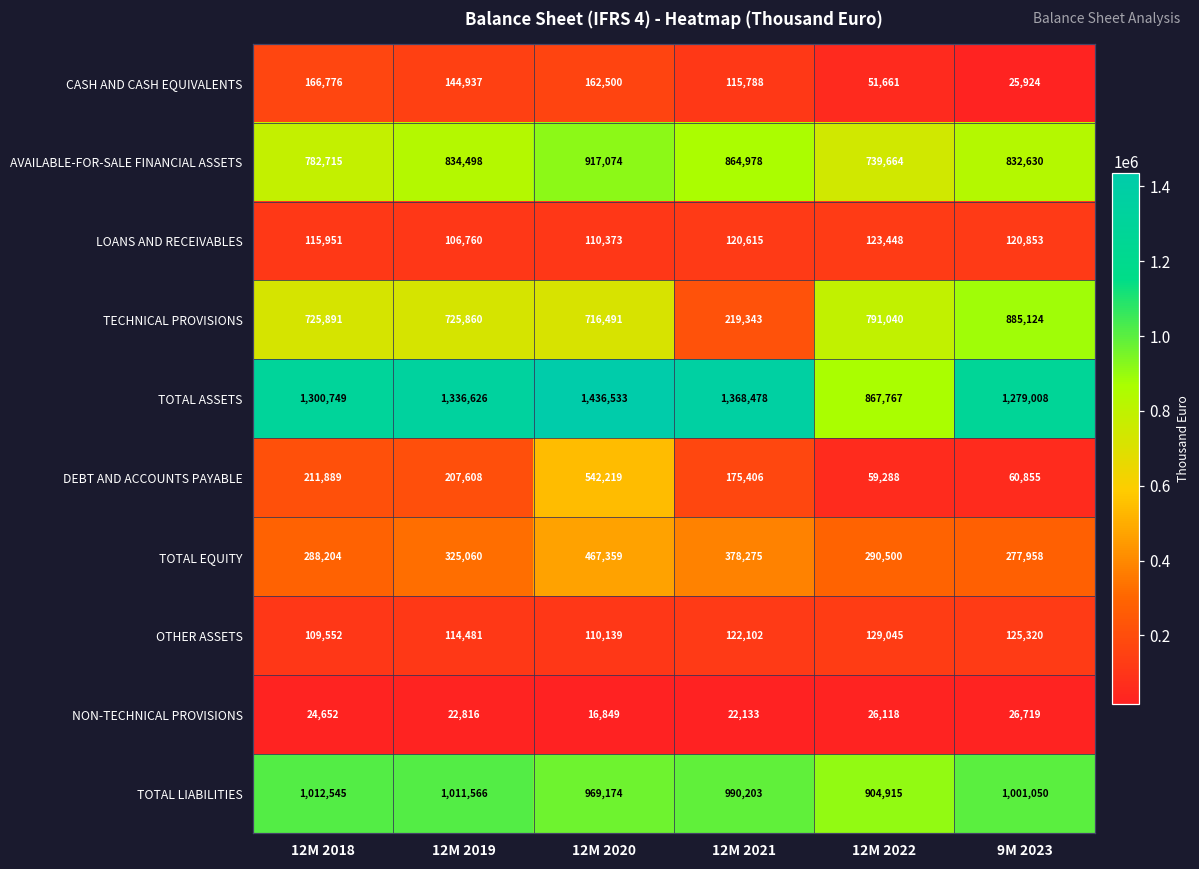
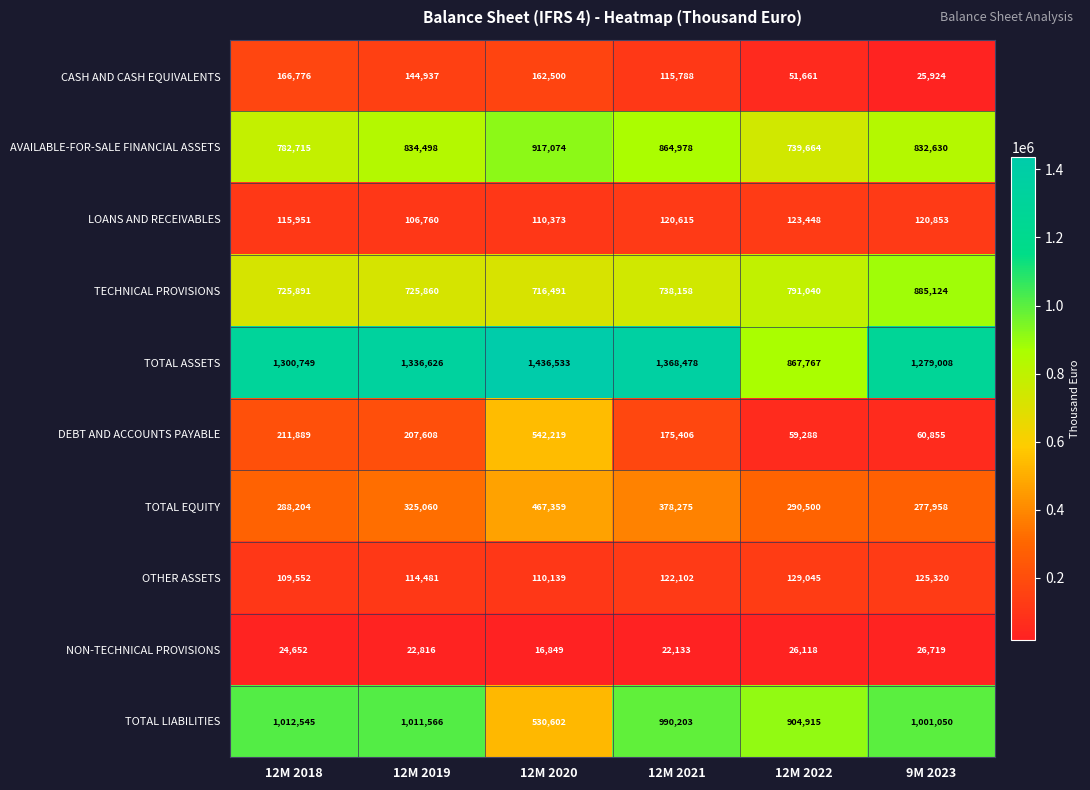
  {
    "CASH AND CASH EQUIVALENTS": {
      "12M 2018": "166,776",
      "12M 2019": "144,937",
      "12M 2020": "162,500",
      "12M 2021": "115,788",
      "12M 2022": "51,661",
      "9M 2023": "25,924"
    },
    "AVAILABLE-FOR-SALE FINANCIAL ASSETS": {
      "12M 2018": "782,715",
      "12M 2019": "834,498",
      "12M 2020": "917,074",
      "12M 2021": "864,978",
      "12M 2022": "739,664",
      "9M 2023": "832,630"
    },
    "LOANS AND RECEIVABLES": {
      "12M 2018": "115,951",
      "12M 2019": "106,760",
      "12M 2020": "110,373",
      "12M 2021": "120,615",
      "12M 2022": "123,448",
      "9M 2023": "120,853"
    },
    "TECHNICAL PROVISIONS": {
      "12M 2018": "725,891",
      "12M 2019": "725,860",
      "12M 2020": "716,491",
-     "12M 2021": "219,343",
+     "12M 2021": "738,158",
      "12M 2022": "791,040",
      "9M 2023": "885,124"
    },
    "TOTAL ASSETS": {
      "12M 2018": "1,300,749",
      "12M 2019": "1,336,626",
      "12M 2020": "1,436,533",
      "12M 2021": "1,368,478",
      "12M 2022": "867,767",
      "9M 2023": "1,279,008"
    },
    "DEBT AND ACCOUNTS PAYABLE": {
      "12M 2018": "211,889",
      "12M 2019": "207,608",
      "12M 2020": "542,219",
      "12M 2021": "175,406",
      "12M 2022": "59,288",
      "9M 2023": "60,855"
    },
    "TOTAL EQUITY": {
      "12M 2018": "288,204",
      "12M 2019": "325,060",
      "12M 2020": "467,359",
      "12M 2021": "378,275",
      "12M 2022": "290,500",
      "9M 2023": "277,958"
    },
    "OTHER ASSETS": {
      "12M 2018": "109,552",
      "12M 2019": "114,481",
      "12M 2020": "110,139",
      "12M 2021": "122,102",
      "12M 2022": "129,045",
      "9M 2023": "125,320"
    },
    "NON-TECHNICAL PROVISIONS": {
      "12M 2018": "24,652",
      "12M 2019": "22,816",
      "12M 2020": "16,849",
      "12M 2021": "22,133",
      "12M 2022": "26,118",
      "9M 2023": "26,719"
    },
    "TOTAL LIABILITIES": {
      "12M 2018": "1,012,545",
      "12M 2019": "1,011,566",
-     "12M 2020": "969,174",
+     "12M 2020": "530,602",
      "12M 2021": "990,203",
      "12M 2022": "904,915",
      "9M 2023": "1,001,050"
    }
  }
